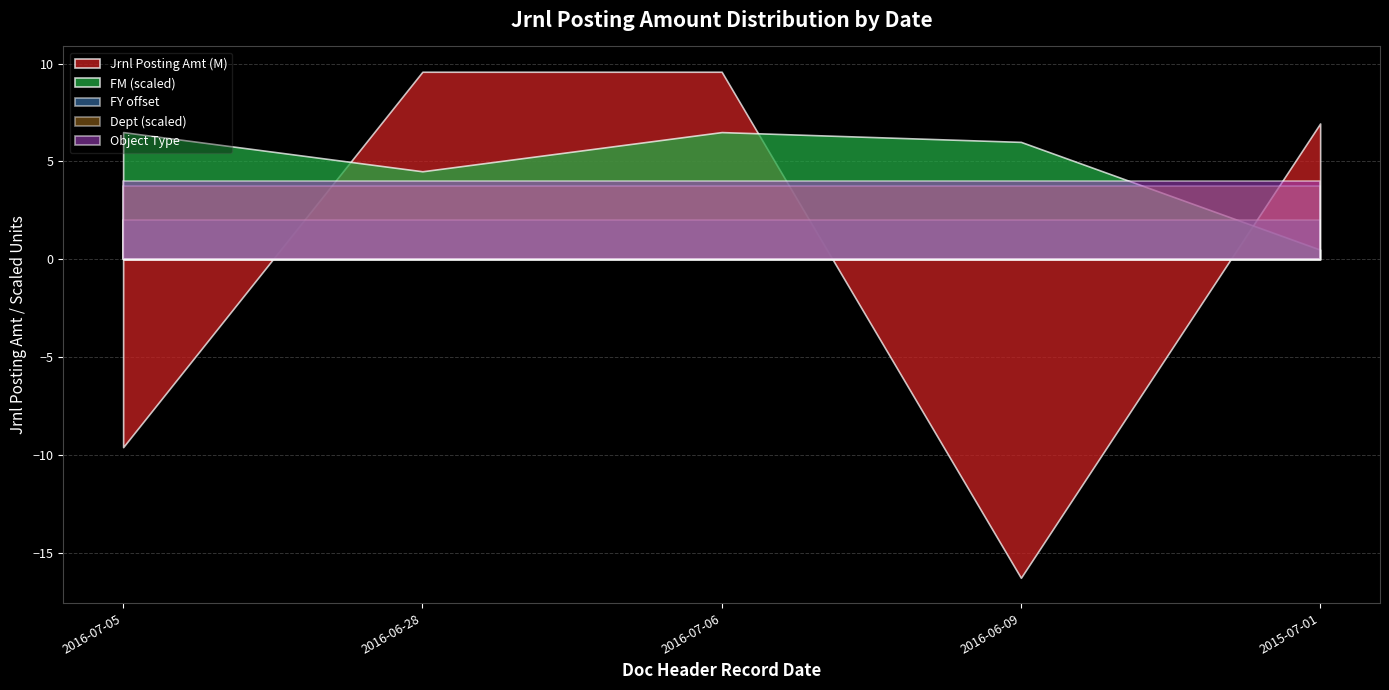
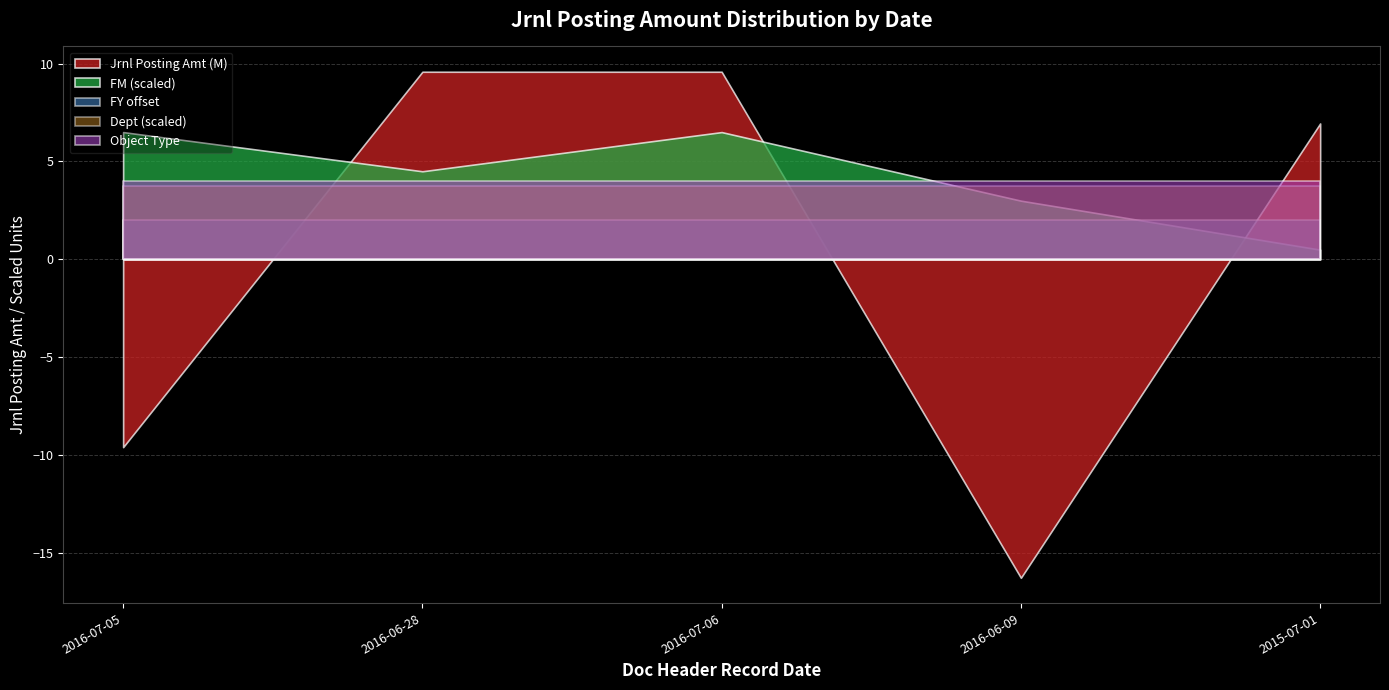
  {
    "Jrnl Posting Amt (M)": {
      "2016-06-28": 9.6,
      "2016-07-06": 9.6,
      "2015-07-01": 6.9
    },
    "FM (scaled)": {
      "2016-06-28": 4.5,
      "2016-07-06": 6.5,
-     "2016-06-09": 6.0,
+     "2016-06-09": 3.0,
      "2015-07-01": 0.5
    },
    "FY offset": {
      "2016-07-05": 2.0,
      "2016-06-28": 2.0,
      "2016-07-06": 2.0,
      "2016-06-09": 2.0,
      "2015-07-01": 2.0
    },
    "Dept (scaled)": {
      "2016-07-05": 3.7,
      "2016-06-28": 3.7,
      "2016-07-06": 3.7,
      "2016-06-09": 3.7,
      "2015-07-01": 3.7
    },
    "Object Type": {
      "2016-07-05": 4.0,
      "2016-06-28": 4.0,
      "2016-07-06": 4.0,
      "2016-06-09": 4.0,
      "2015-07-01": 4.0
    }
  }
